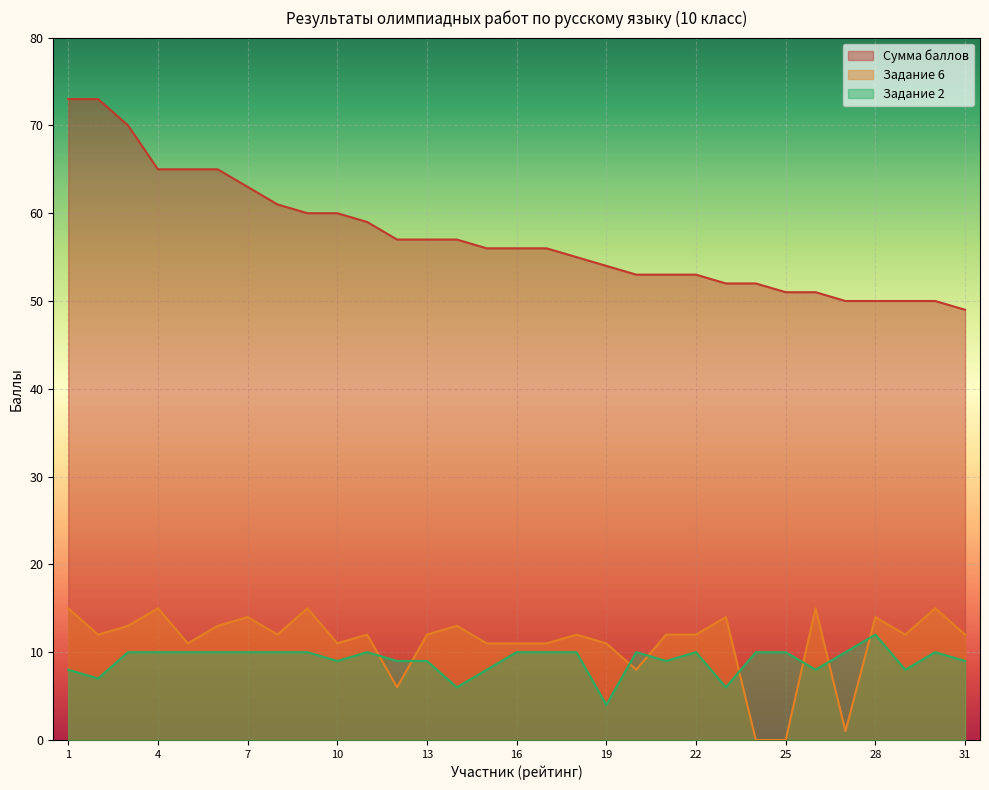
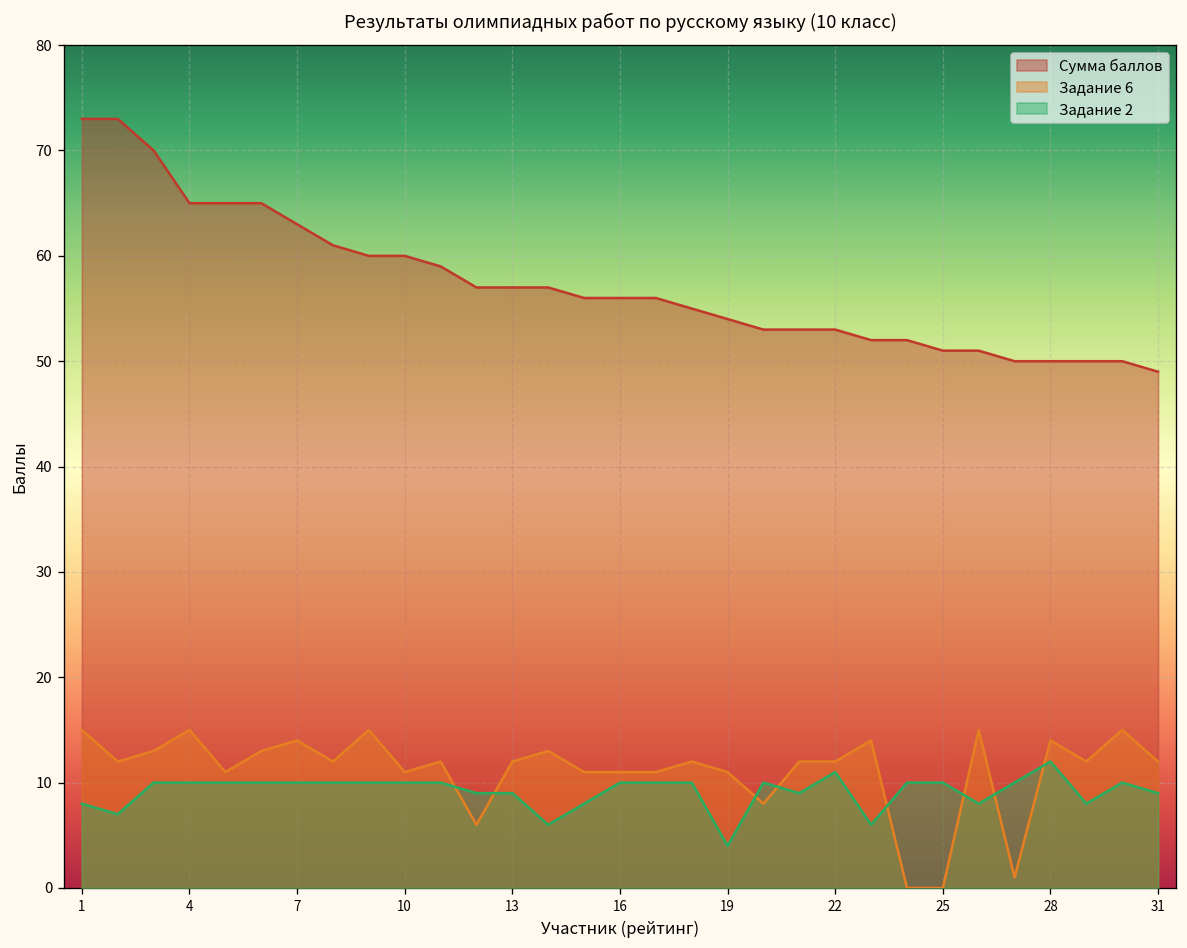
  {
    "Задание 2": {
      "1": 8,
      "4": 10,
      "7": 10,
-     "10": 9,
+     "10": 10,
      "13": 9,
      "16": 10,
      "19": 4,
-     "22": 10,
+     "22": 11,
      "25": 10,
      "28": 12,
      "31": 9
    }
  }
